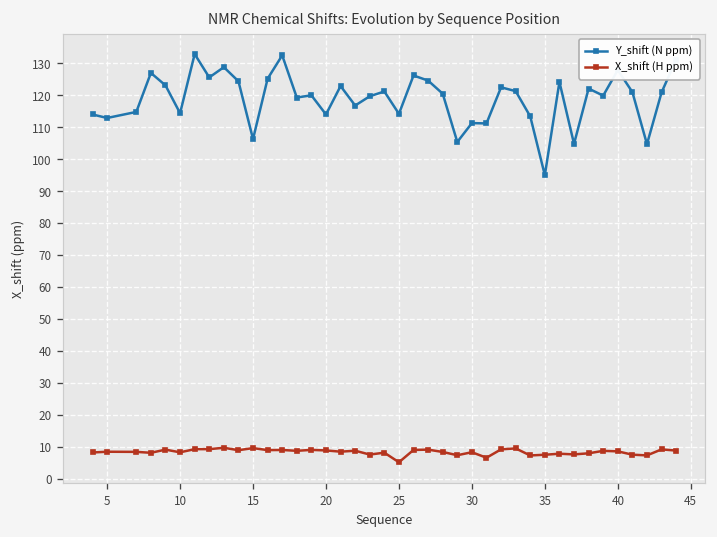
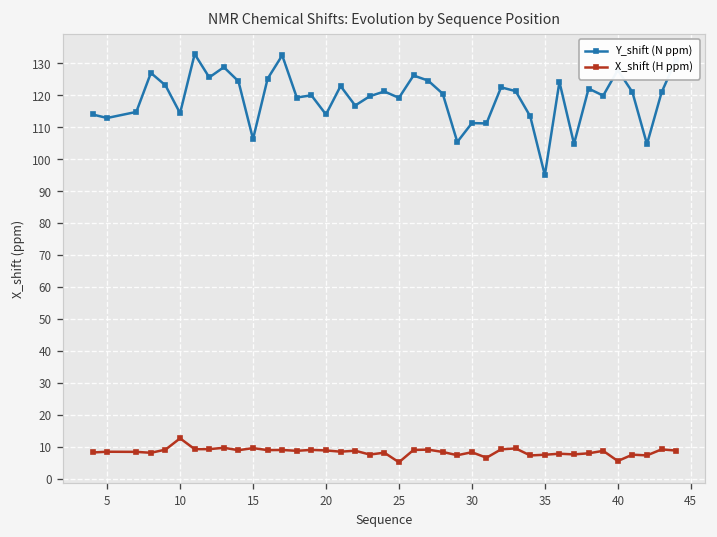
  {
    "Y_shift (N ppm)": {
      "5": 113,
      "10": 114,
      "15": 106,
      "20": 114,
-     "25": 114,
+     "25": 119,
      "30": 111,
      "35": 95
    },
    "X_shift (H ppm)": {
      "5": 8,
-     "10": 8,
+     "10": 13,
      "15": 10,
      "20": 9,
      "25": 5,
      "30": 8,
      "35": 8,
-     "40": 9
+     "40": 6
    }
  }
